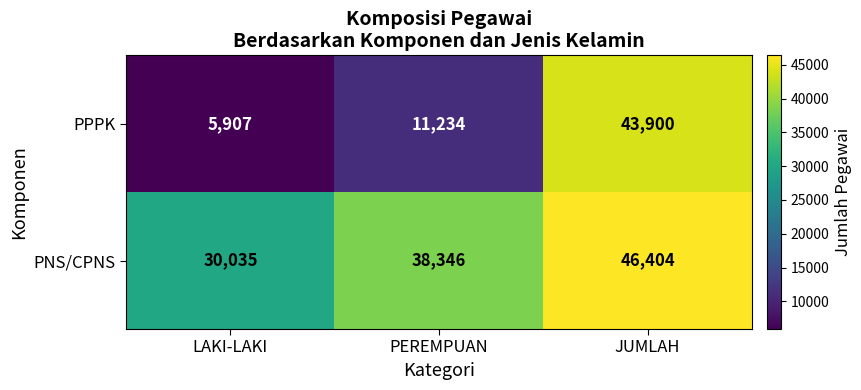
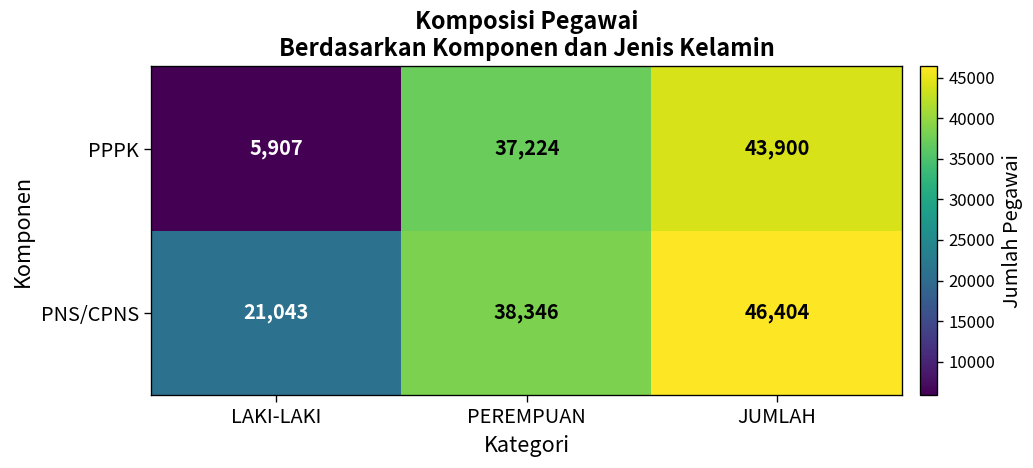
  {
    "PPPK": {
      "LAKI-LAKI": "5,907",
-     "PEREMPUAN": "11,234",
+     "PEREMPUAN": "37,224",
      "JUMLAH": "43,900"
    },
    "PNS/CPNS": {
-     "LAKI-LAKI": "30,035",
+     "LAKI-LAKI": "21,043",
      "PEREMPUAN": "38,346",
      "JUMLAH": "46,404"
    }
  }
